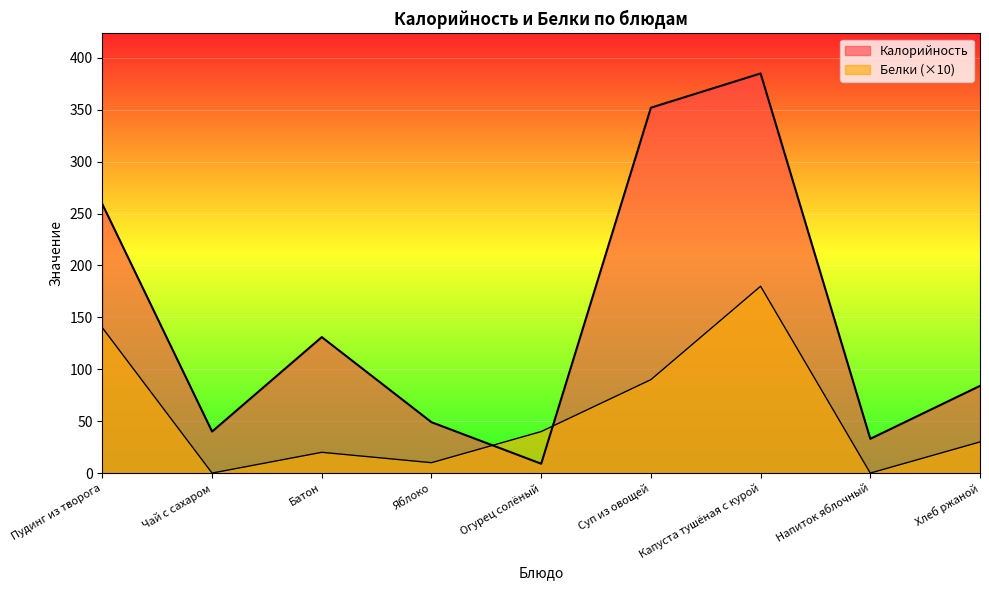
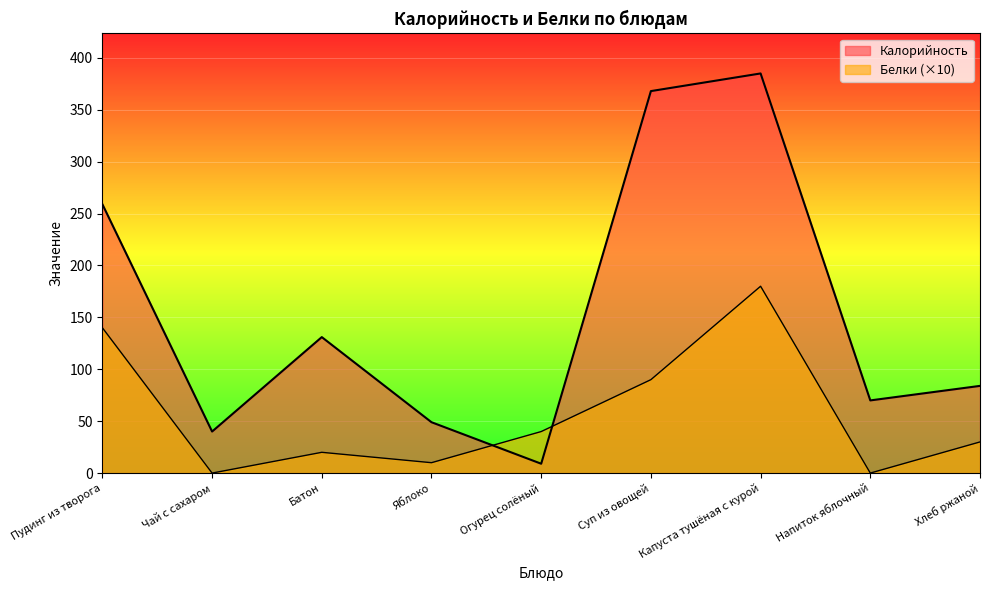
  {
    "Калорийность": {
      "Пудинг из творога": 259,
      "Чай с сахаром": 40,
      "Батон": 131,
      "Яблоко": 49,
      "Огурец солёный": 9,
-     "Суп из овощей": 352,
+     "Суп из овощей": 368,
      "Капуста тушёная с курой": 385,
-     "Напиток яблочный": 33,
+     "Напиток яблочный": 70,
      "Хлеб ржаной": 84
    },
    "Белки (×10)": {
      "Пудинг из творога": 140,
      "Чай с сахаром": 0,
      "Батон": 20,
      "Яблоко": 10,
      "Огурец солёный": 40,
      "Суп из овощей": 90,
      "Капуста тушёная с курой": 180,
      "Напиток яблочный": 0,
      "Хлеб ржаной": 30
    }
  }
